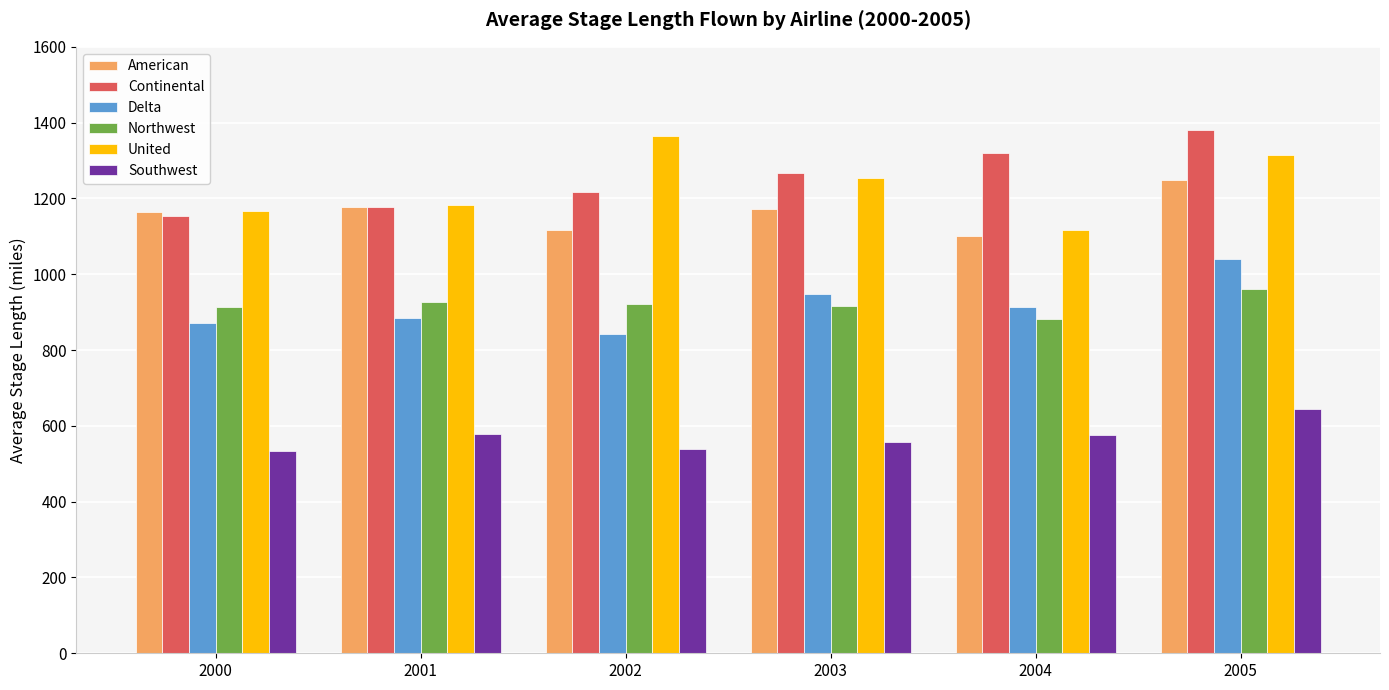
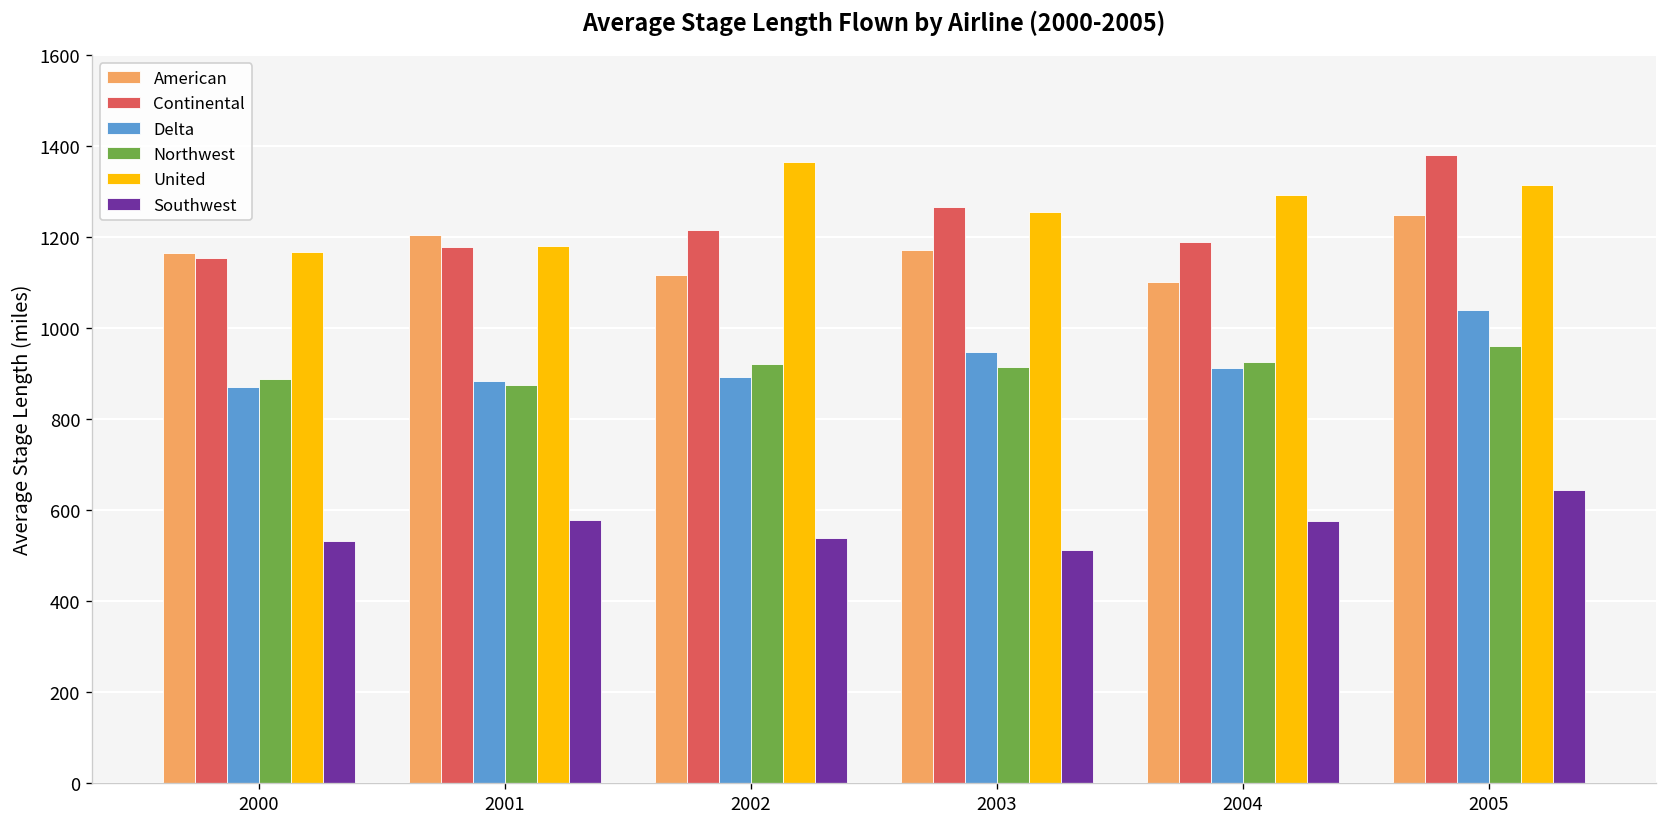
  {
    "American": {
      "2000": 1160,
-     "2001": 1180,
+     "2001": 1200,
      "2002": 1120,
      "2003": 1170,
      "2004": 1100,
      "2005": 1250
    },
    "Continental": {
      "2000": 1150,
      "2001": 1180,
      "2002": 1220,
      "2003": 1270,
-     "2004": 1320,
+     "2004": 1190,
      "2005": 1380
    },
    "Delta": {
      "2000": 870,
      "2001": 880,
-     "2002": 840,
+     "2002": 890,
      "2003": 950,
      "2004": 910,
      "2005": 1040
    },
    "Northwest": {
-     "2000": 910,
-     "2001": 930,
+     "2000": 890,
+     "2001": 870,
      "2002": 920,
      "2003": 910,
-     "2004": 880,
+     "2004": 920,
      "2005": 960
    },
    "United": {
      "2000": 1170,
      "2001": 1180,
      "2002": 1370,
      "2003": 1260,
-     "2004": 1120,
+     "2004": 1290,
      "2005": 1320
    },
    "Southwest": {
      "2000": 530,
      "2001": 580,
      "2002": 540,
-     "2003": 560,
+     "2003": 510,
      "2004": 580,
      "2005": 640
    }
  }
